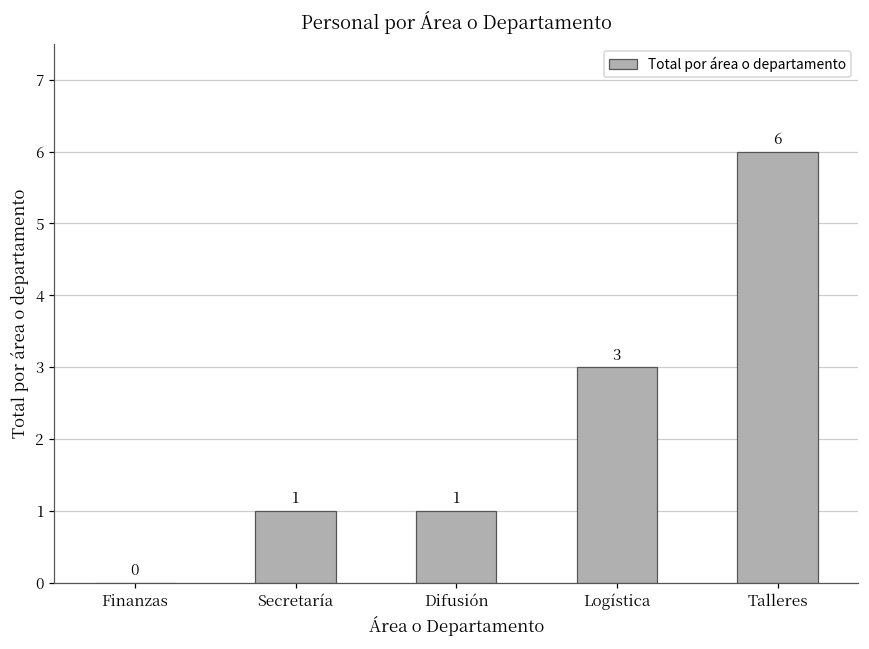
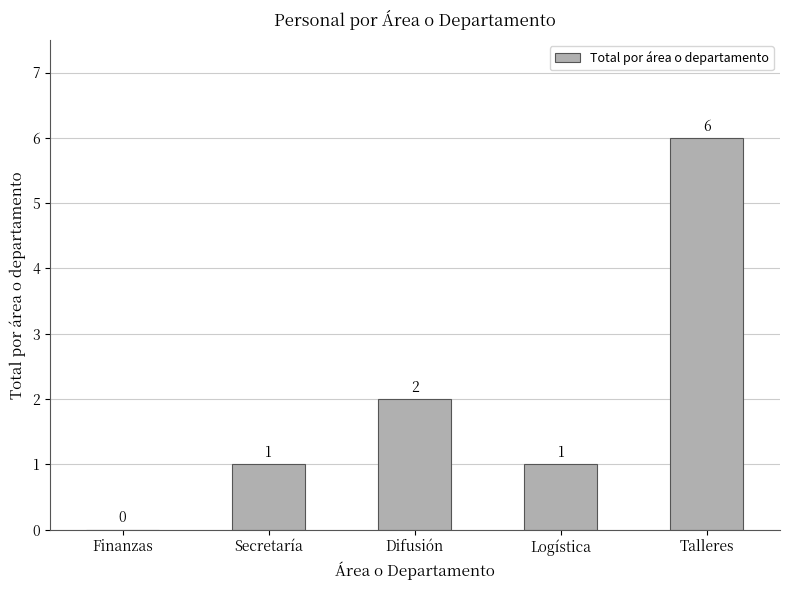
  {
    "Finanzas": 0,
    "Secretaría": 1,
-   "Difusión": 1,
-   "Logística": 3,
+   "Difusión": 2,
+   "Logística": 1,
    "Talleres": 6
  }
